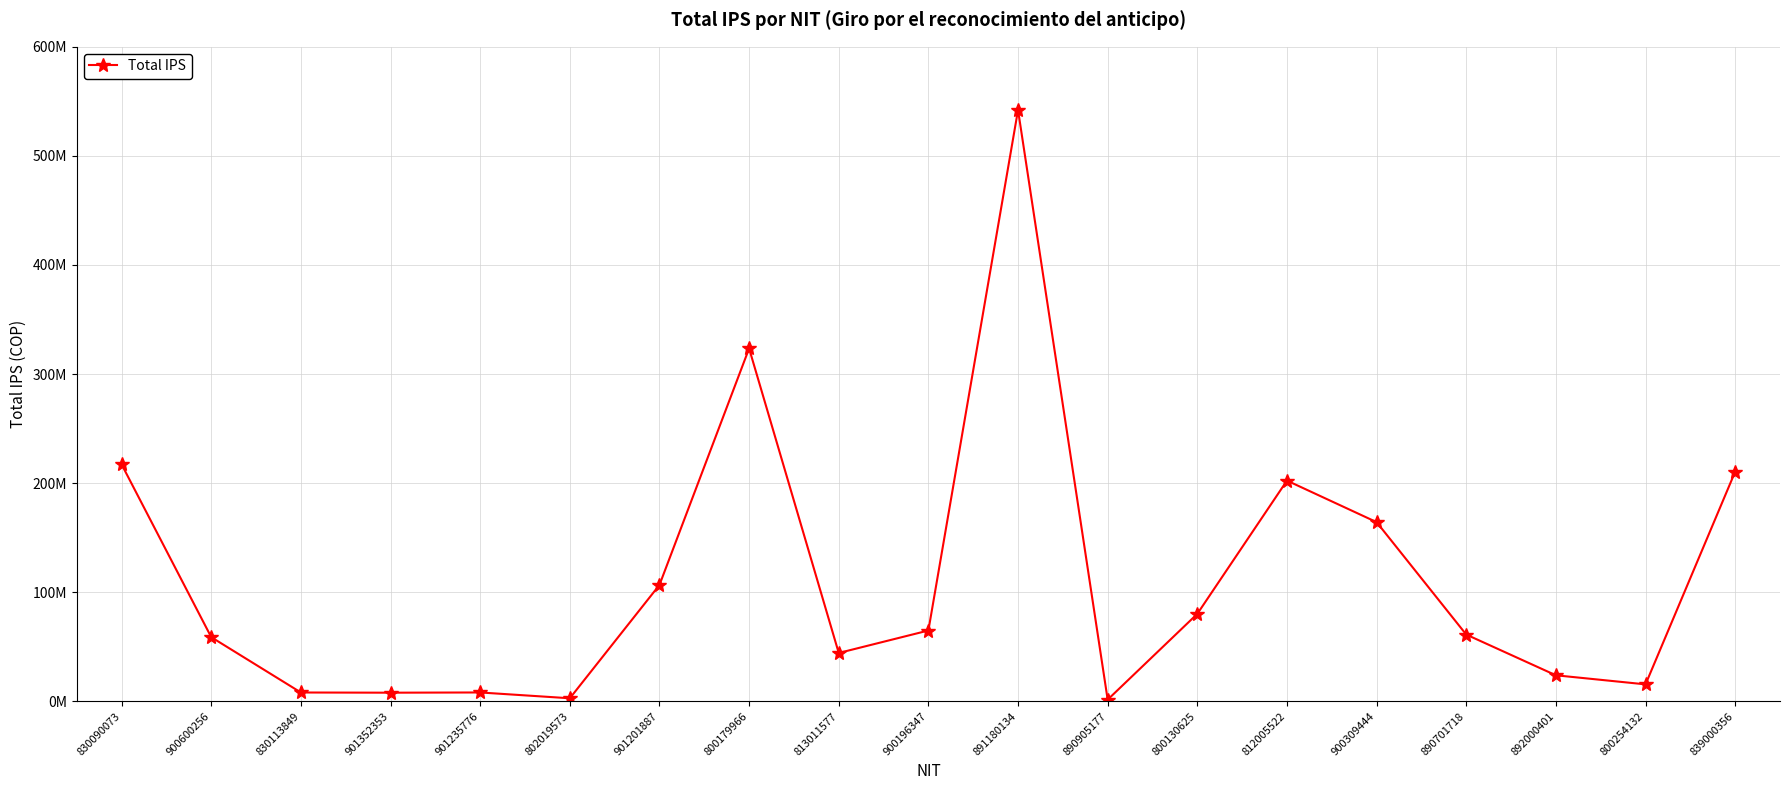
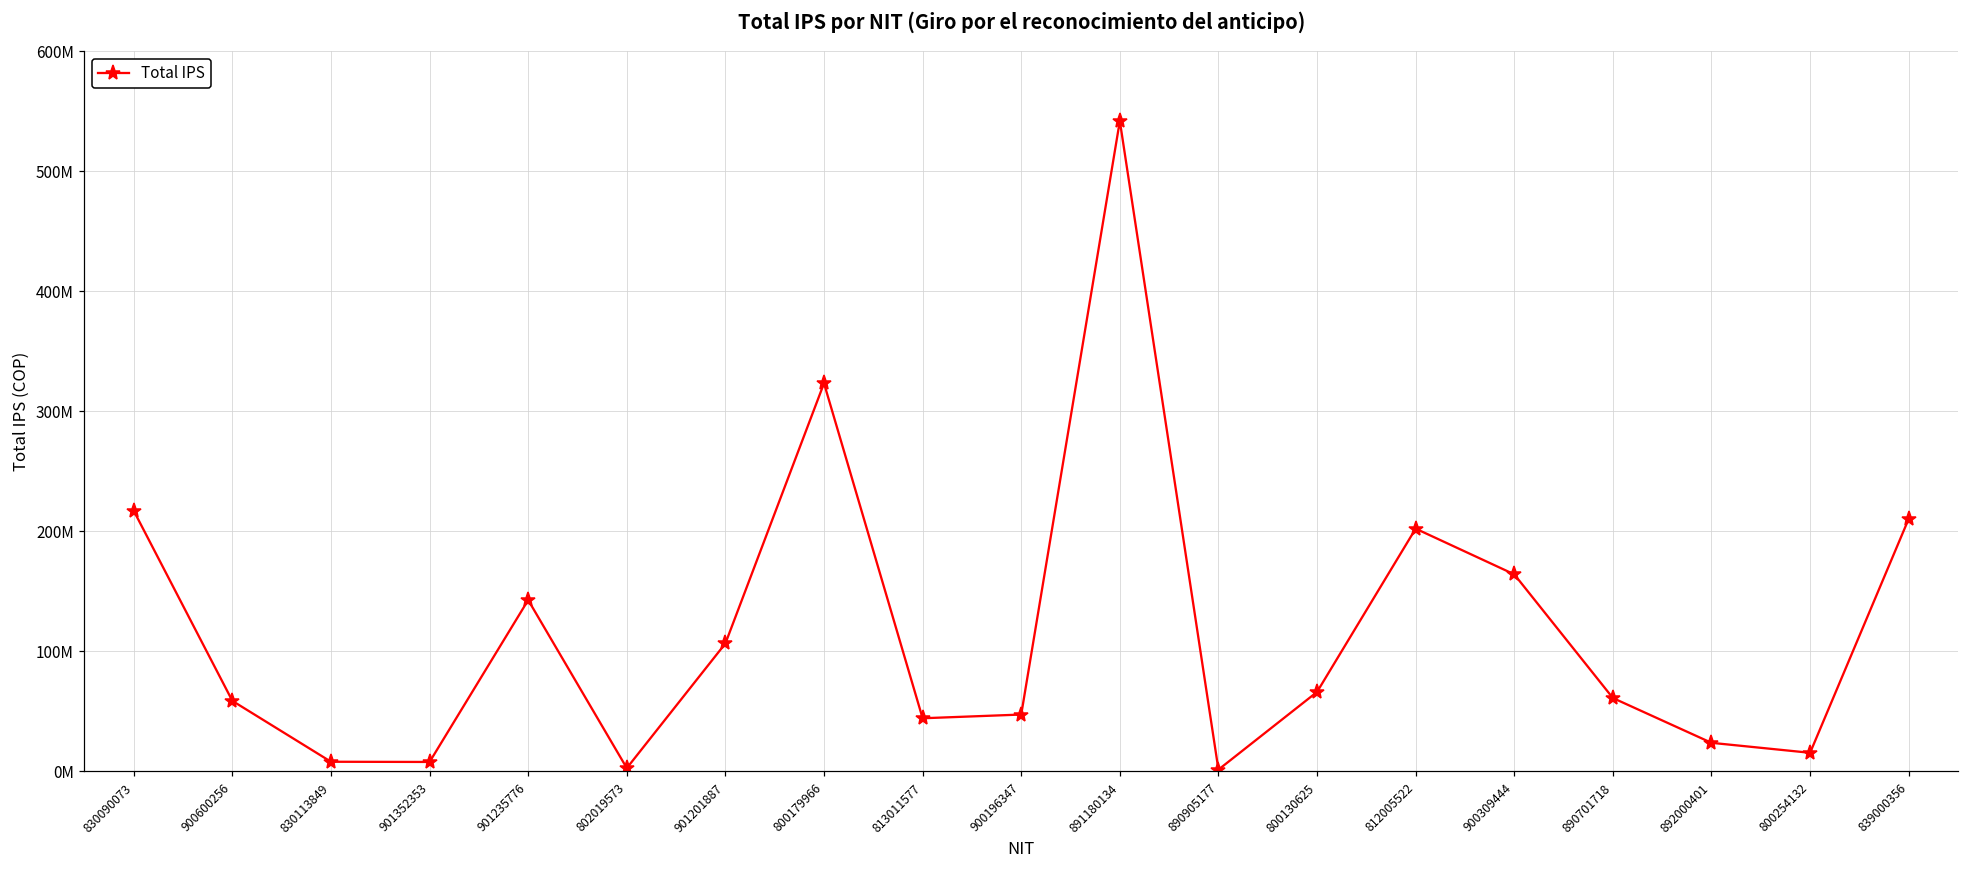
  {
    "830090073": 217000000,
    "900600256": 59000000,
    "830113849": 8000000,
    "901352353": 8000000,
-   "901235776": 8000000,
+   "901235776": 143000000,
    "802019573": 3000000,
    "901201887": 107000000,
    "800179966": 323000000,
    "813011577": 44000000,
-   "900196347": 65000000,
+   "900196347": 47000000,
    "891180134": 542000000,
    "890905177": 1000000,
-   "800130625": 80000000,
+   "800130625": 66000000,
    "812005522": 202000000,
    "900309444": 164000000,
    "890701718": 61000000,
    "892000401": 24000000,
    "800254132": 15000000,
    "839000356": 210000000
  }
